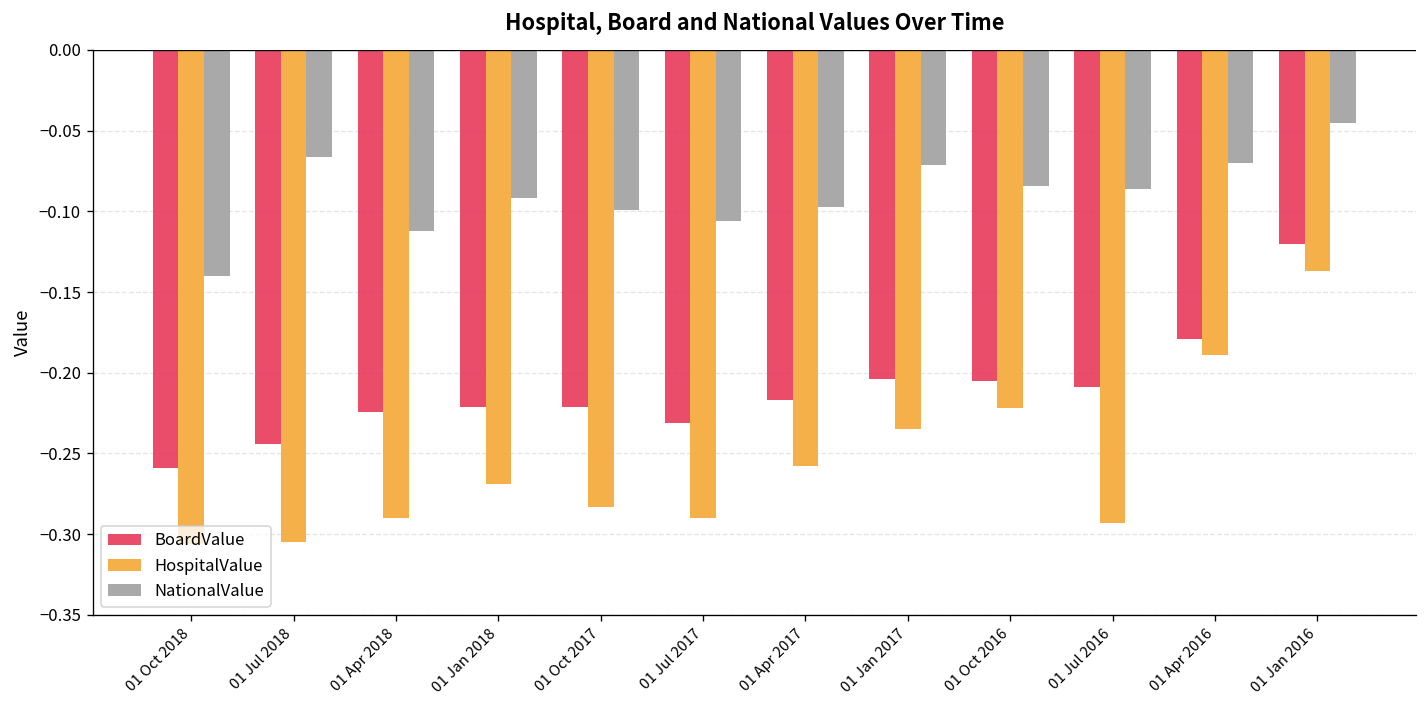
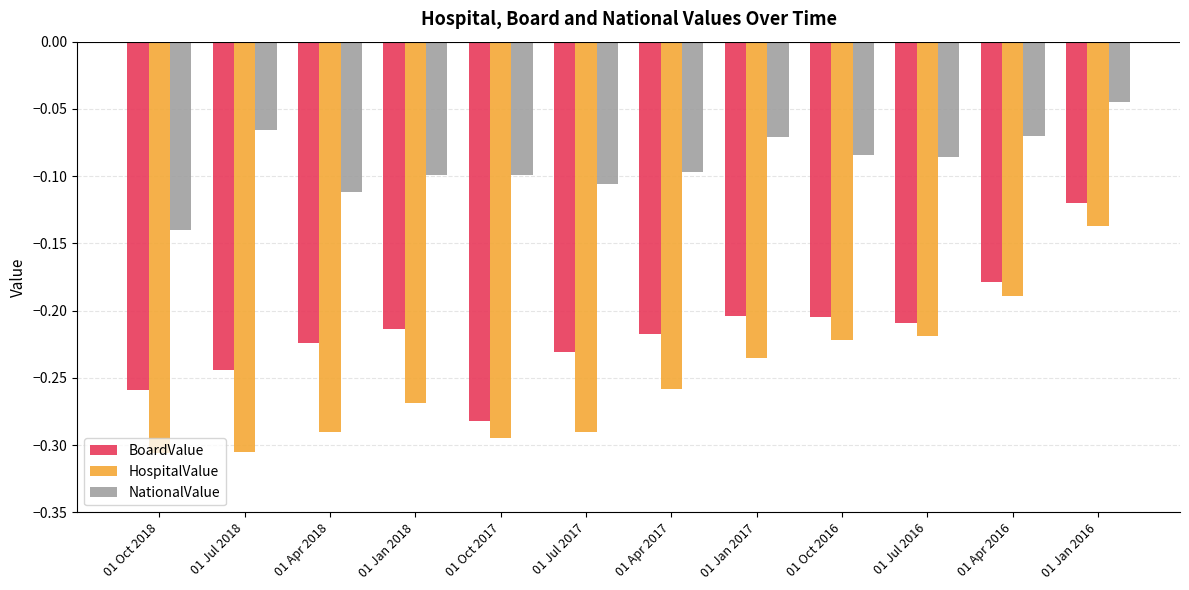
  {
    "BoardValue": {
      "01 Oct 2018": -0.259,
      "01 Jul 2018": -0.244,
      "01 Apr 2018": -0.224,
-     "01 Jan 2018": -0.221,
-     "01 Oct 2017": -0.221,
+     "01 Jan 2018": -0.214,
+     "01 Oct 2017": -0.282,
      "01 Jul 2017": -0.231,
      "01 Apr 2017": -0.217,
      "01 Jan 2017": -0.204,
      "01 Oct 2016": -0.205,
      "01 Jul 2016": -0.209,
      "01 Apr 2016": -0.179,
      "01 Jan 2016": -0.120
    },
    "HospitalValue": {
      "01 Jul 2018": -0.305,
      "01 Apr 2018": -0.290,
      "01 Jan 2018": -0.269,
-     "01 Oct 2017": -0.283,
+     "01 Oct 2017": -0.295,
      "01 Jul 2017": -0.290,
      "01 Apr 2017": -0.258,
      "01 Jan 2017": -0.235,
      "01 Oct 2016": -0.222,
-     "01 Jul 2016": -0.293,
+     "01 Jul 2016": -0.219,
      "01 Apr 2016": -0.189,
      "01 Jan 2016": -0.137
    },
    "NationalValue": {
      "01 Oct 2018": -0.140,
      "01 Jul 2018": -0.066,
      "01 Apr 2018": -0.112,
-     "01 Jan 2018": -0.092,
+     "01 Jan 2018": -0.099,
      "01 Oct 2017": -0.099,
      "01 Jul 2017": -0.106,
      "01 Apr 2017": -0.097,
      "01 Jan 2017": -0.071,
      "01 Oct 2016": -0.084,
      "01 Jul 2016": -0.086,
      "01 Apr 2016": -0.070,
      "01 Jan 2016": -0.045
    }
  }
